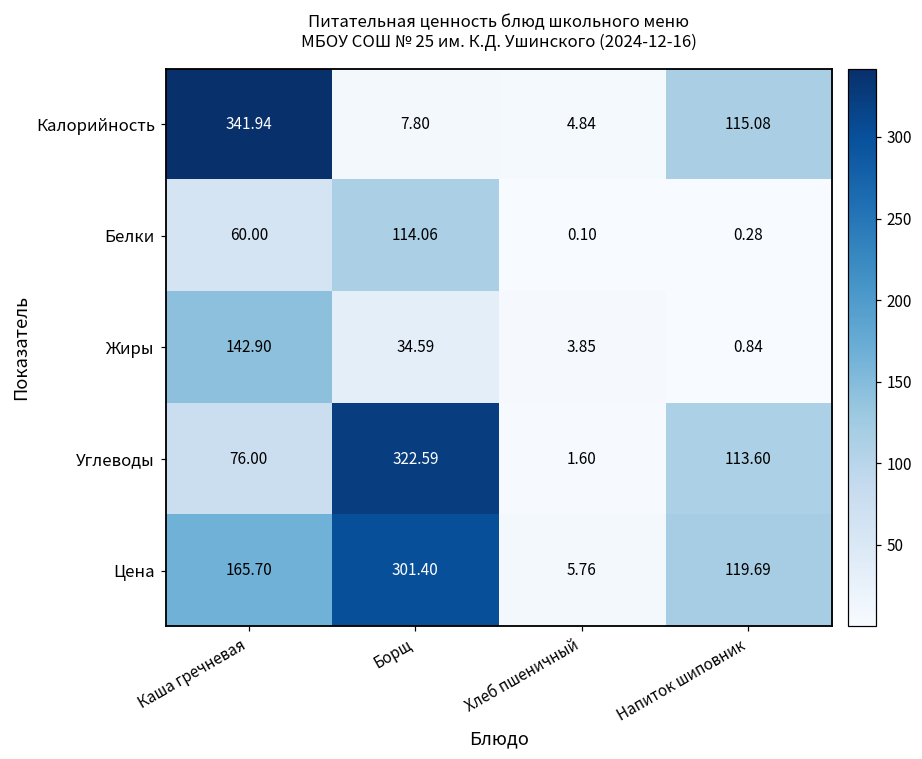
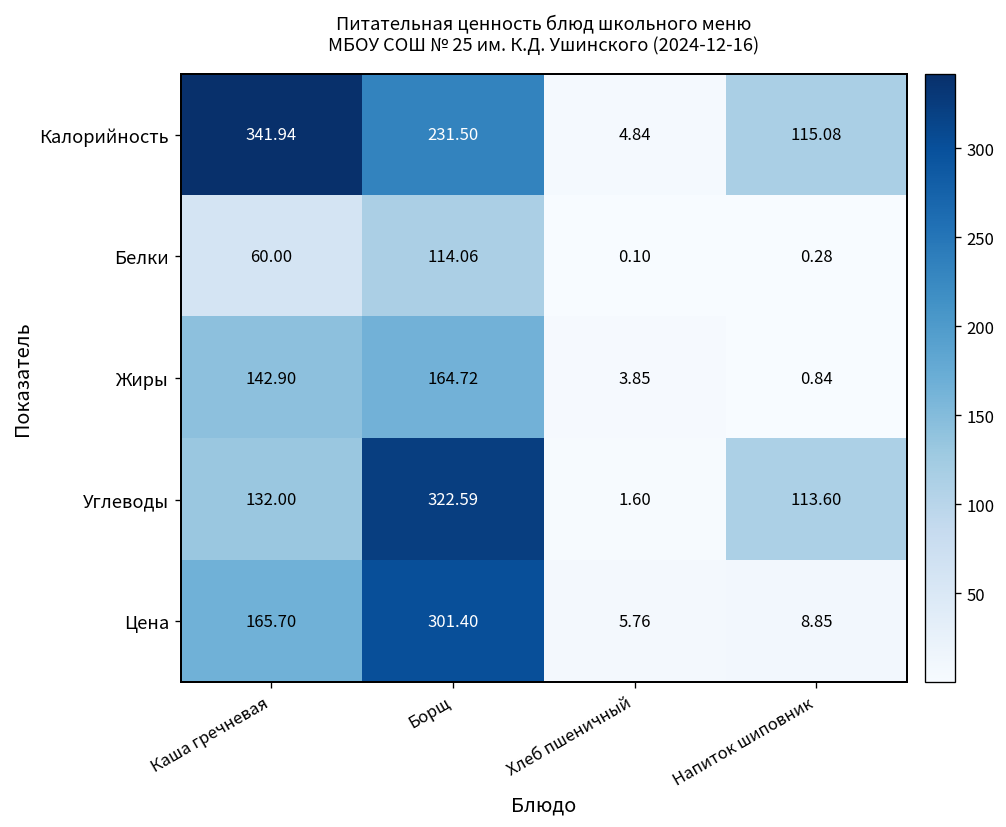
  {
    "Калорийность": {
      "Каша гречневая": 341.94,
-     "Борщ": 7.80,
+     "Борщ": 231.50,
      "Хлеб пшеничный": 4.84,
      "Напиток шиповник": 115.08
    },
    "Белки": {
      "Каша гречневая": 60.00,
      "Борщ": 114.06,
      "Хлеб пшеничный": 0.10,
      "Напиток шиповник": 0.28
    },
    "Жиры": {
      "Каша гречневая": 142.90,
-     "Борщ": 34.59,
+     "Борщ": 164.72,
      "Хлеб пшеничный": 3.85,
      "Напиток шиповник": 0.84
    },
    "Углеводы": {
-     "Каша гречневая": 76.00,
+     "Каша гречневая": 132.00,
      "Борщ": 322.59,
      "Хлеб пшеничный": 1.60,
      "Напиток шиповник": 113.60
    },
    "Цена": {
      "Каша гречневая": 165.70,
      "Борщ": 301.40,
      "Хлеб пшеничный": 5.76,
-     "Напиток шиповник": 119.69
+     "Напиток шиповник": 8.85
    }
  }
